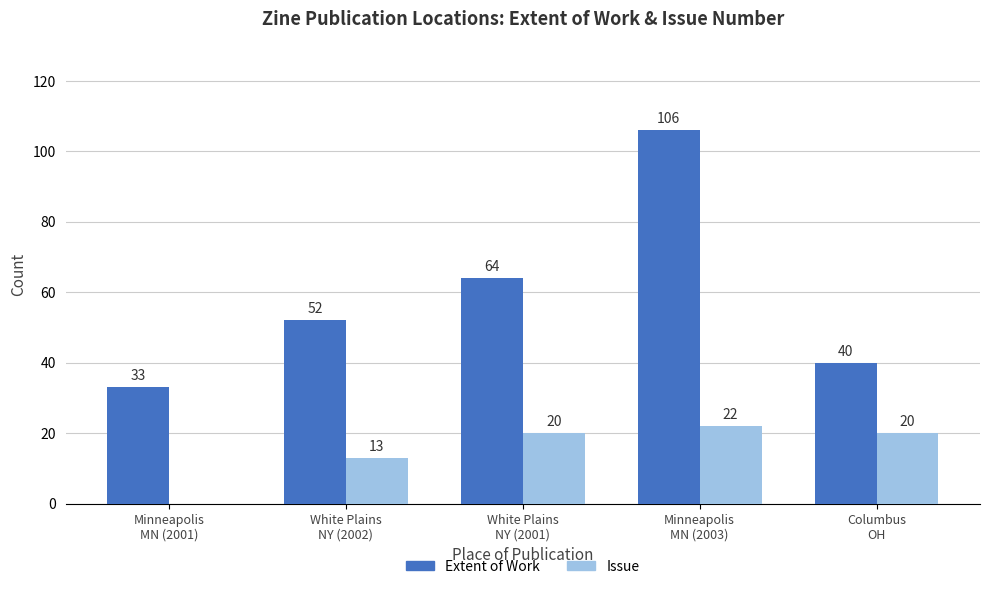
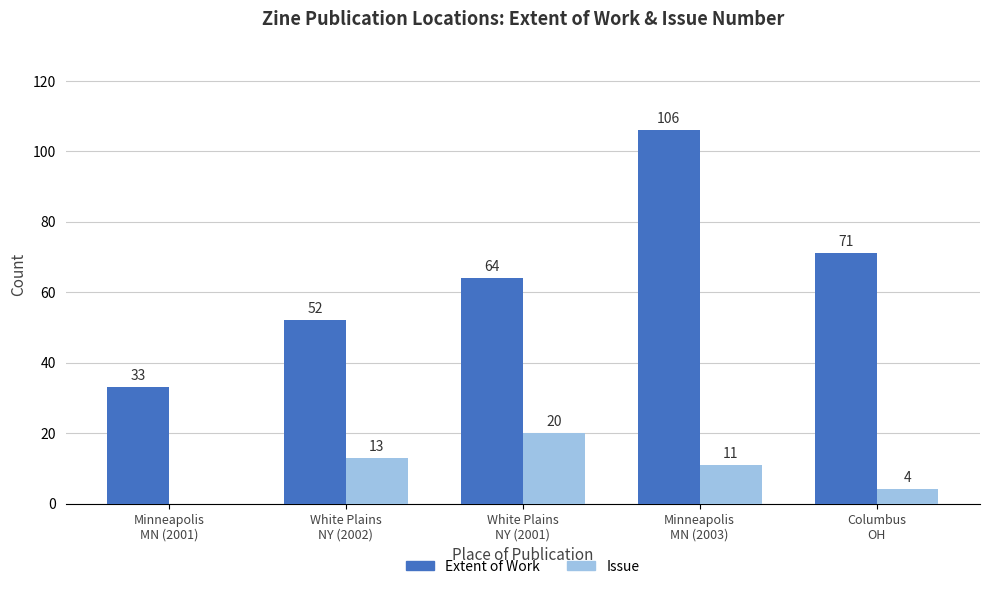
  {
    "Extent of Work": {
      "Minneapolis MN (2001)": 33,
      "White Plains NY (2002)": 52,
      "White Plains NY (2001)": 64,
      "Minneapolis MN (2003)": 106,
-     "Columbus OH": 40
+     "Columbus OH": 71
    },
    "Issue": {
      "White Plains NY (2002)": 13,
      "White Plains NY (2001)": 20,
-     "Minneapolis MN (2003)": 22,
-     "Columbus OH": 20
+     "Minneapolis MN (2003)": 11,
+     "Columbus OH": 4
    }
  }
